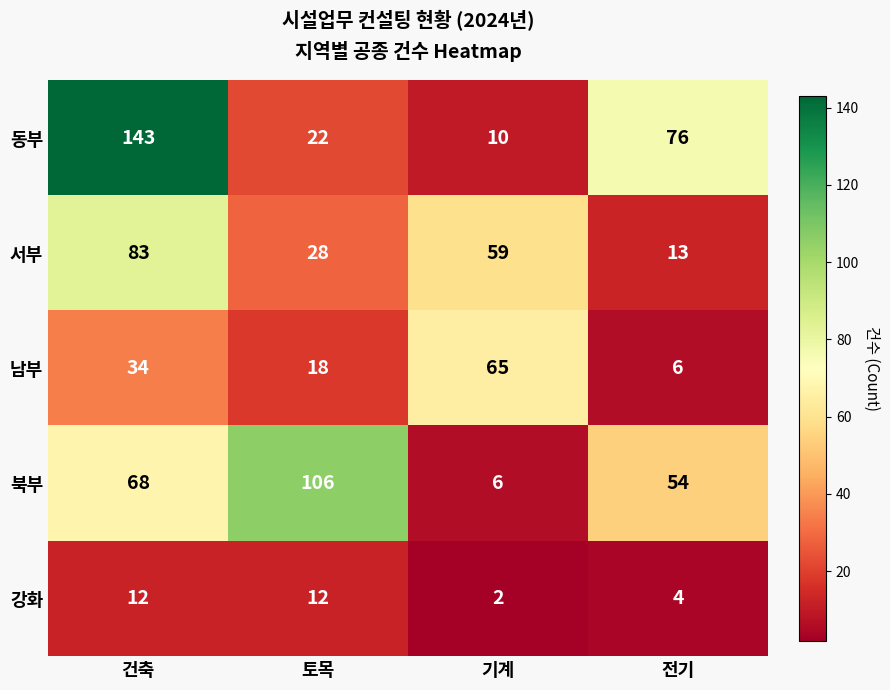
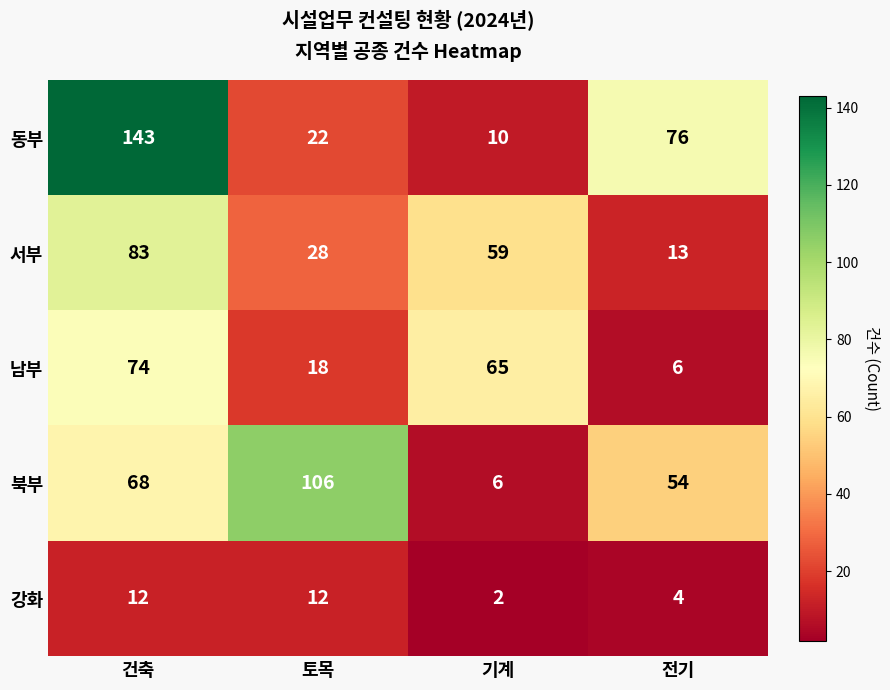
  {
    "동부": {
      "건축": 143,
      "토목": 22,
      "기계": 10,
      "전기": 76
    },
    "서부": {
      "건축": 83,
      "토목": 28,
      "기계": 59,
      "전기": 13
    },
    "남부": {
-     "건축": 34,
+     "건축": 74,
      "토목": 18,
      "기계": 65,
      "전기": 6
    },
    "북부": {
      "건축": 68,
      "토목": 106,
      "기계": 6,
      "전기": 54
    },
    "강화": {
      "건축": 12,
      "토목": 12,
      "기계": 2,
      "전기": 4
    }
  }
